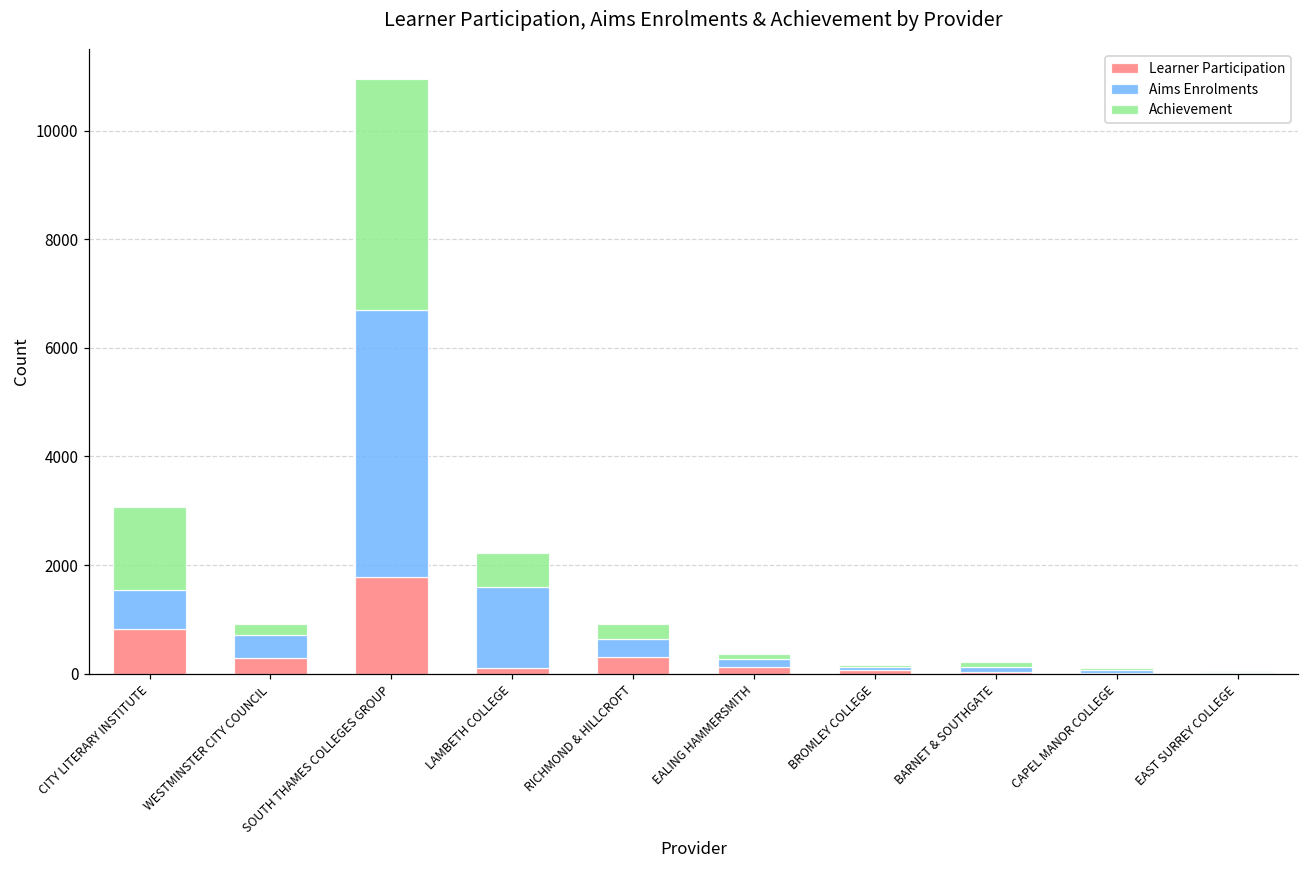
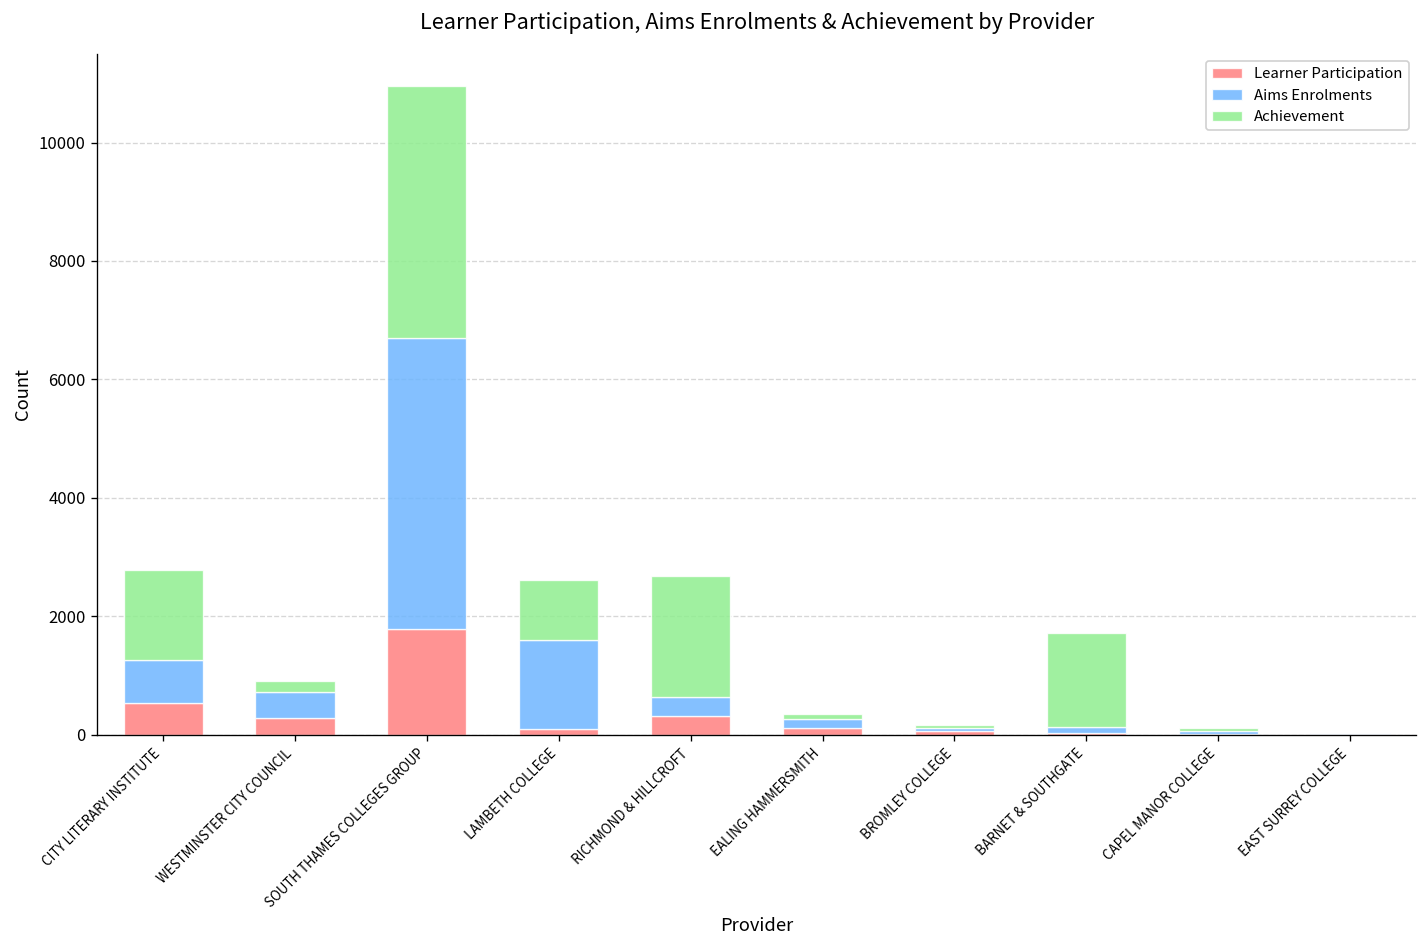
  {
    "Learner Participation": {
-     "CITY LITERARY INSTITUTE": 800,
+     "CITY LITERARY INSTITUTE": 500,
      "WESTMINSTER CITY COUNCIL": 300,
      "SOUTH THAMES COLLEGES GROUP": 1800,
      "LAMBETH COLLEGE": 100,
      "RICHMOND & HILLCROFT": 300,
      "EALING HAMMERSMITH": 100,
      "BROMLEY COLLEGE": 100
    },
    "Aims Enrolments": {
      "CITY LITERARY INSTITUTE": 700,
      "WESTMINSTER CITY COUNCIL": 400,
      "SOUTH THAMES COLLEGES GROUP": 4900,
      "LAMBETH COLLEGE": 1500,
      "RICHMOND & HILLCROFT": 300,
      "EALING HAMMERSMITH": 200,
      "BROMLEY COLLEGE": 100,
      "BARNET & SOUTHGATE": 100
    },
    "Achievement": {
      "CITY LITERARY INSTITUTE": 1500,
      "WESTMINSTER CITY COUNCIL": 200,
      "SOUTH THAMES COLLEGES GROUP": 4300,
-     "LAMBETH COLLEGE": 600,
-     "RICHMOND & HILLCROFT": 300,
+     "LAMBETH COLLEGE": 1000,
+     "RICHMOND & HILLCROFT": 2000,
      "EALING HAMMERSMITH": 100,
-     "BARNET & SOUTHGATE": 100
+     "BARNET & SOUTHGATE": 1600
    }
  }
